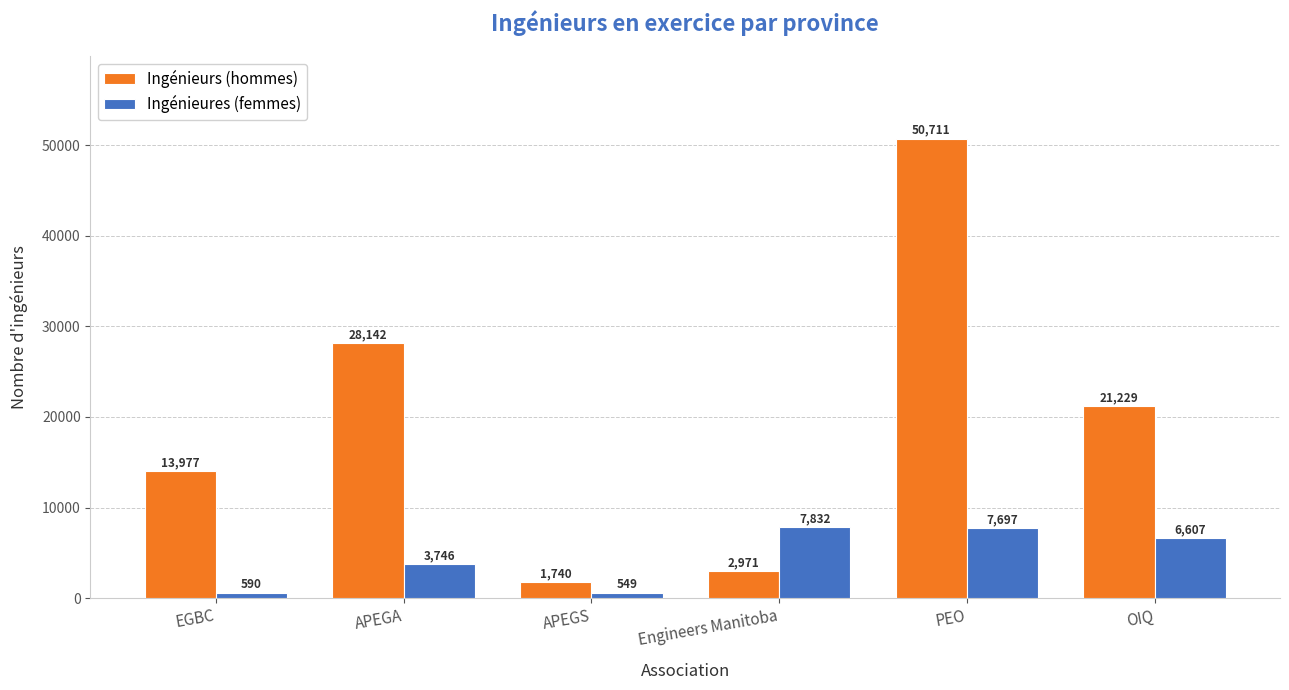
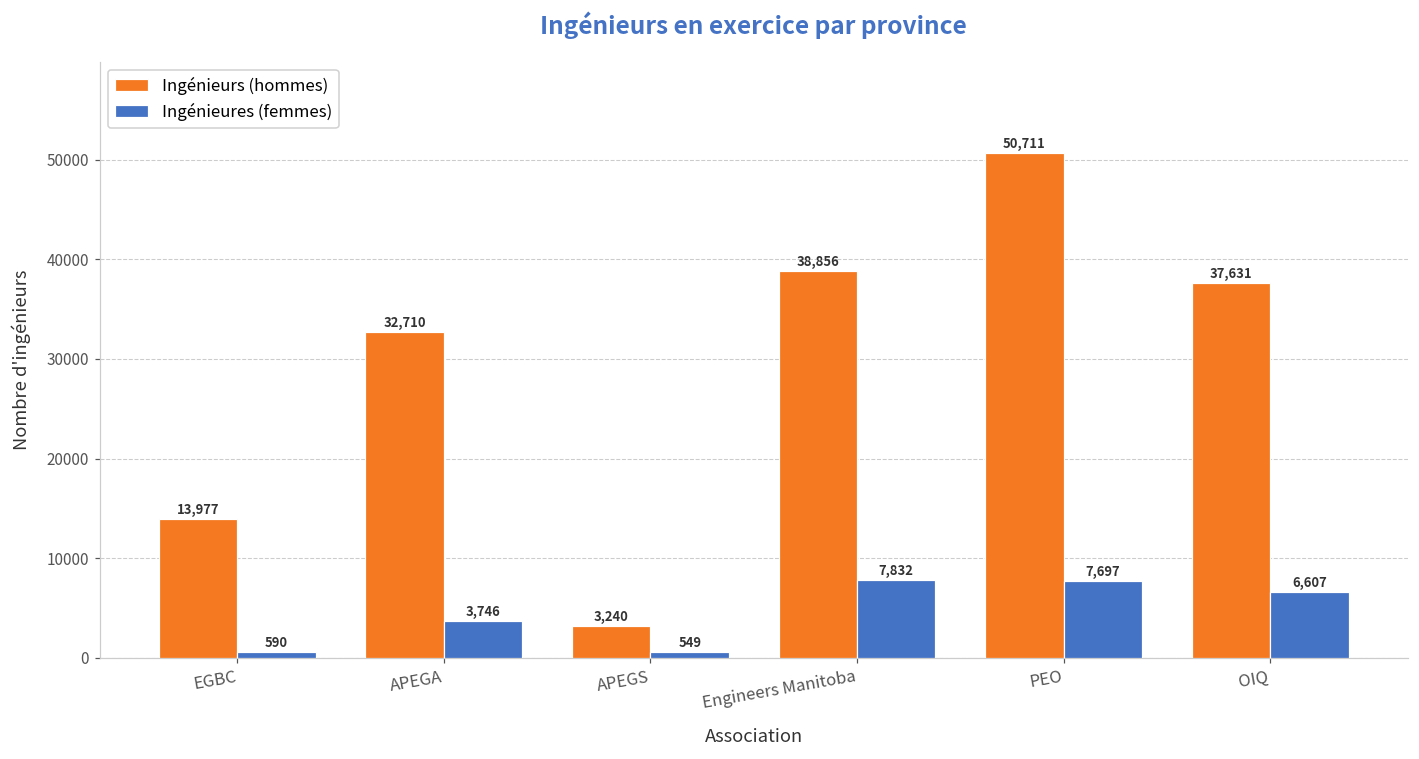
  {
    "Ingénieurs (hommes)": {
      "EGBC": "13,977",
-     "APEGA": "28,142",
-     "APEGS": "1,740",
-     "Engineers Manitoba": "2,971",
+     "APEGA": "32,710",
+     "APEGS": "3,240",
+     "Engineers Manitoba": "38,856",
      "PEO": "50,711",
-     "OIQ": "21,229"
+     "OIQ": "37,631"
    },
    "Ingénieures (femmes)": {
      "EGBC": "590",
      "APEGA": "3,746",
      "APEGS": "549",
      "Engineers Manitoba": "7,832",
      "PEO": "7,697",
      "OIQ": "6,607"
    }
  }
